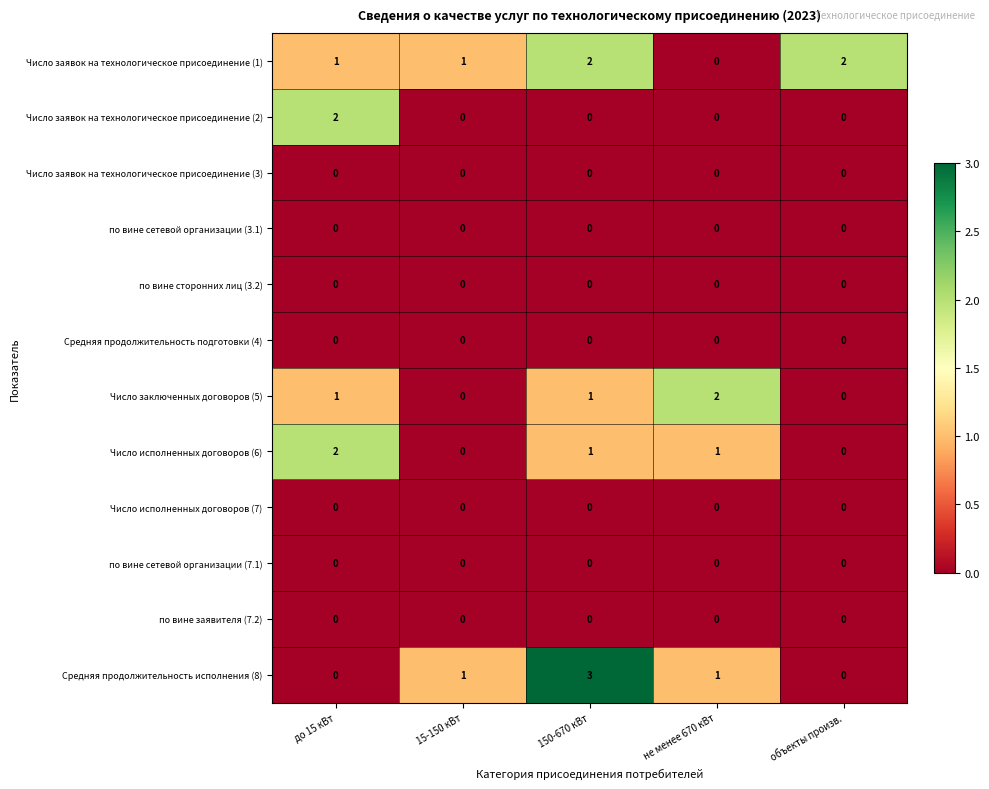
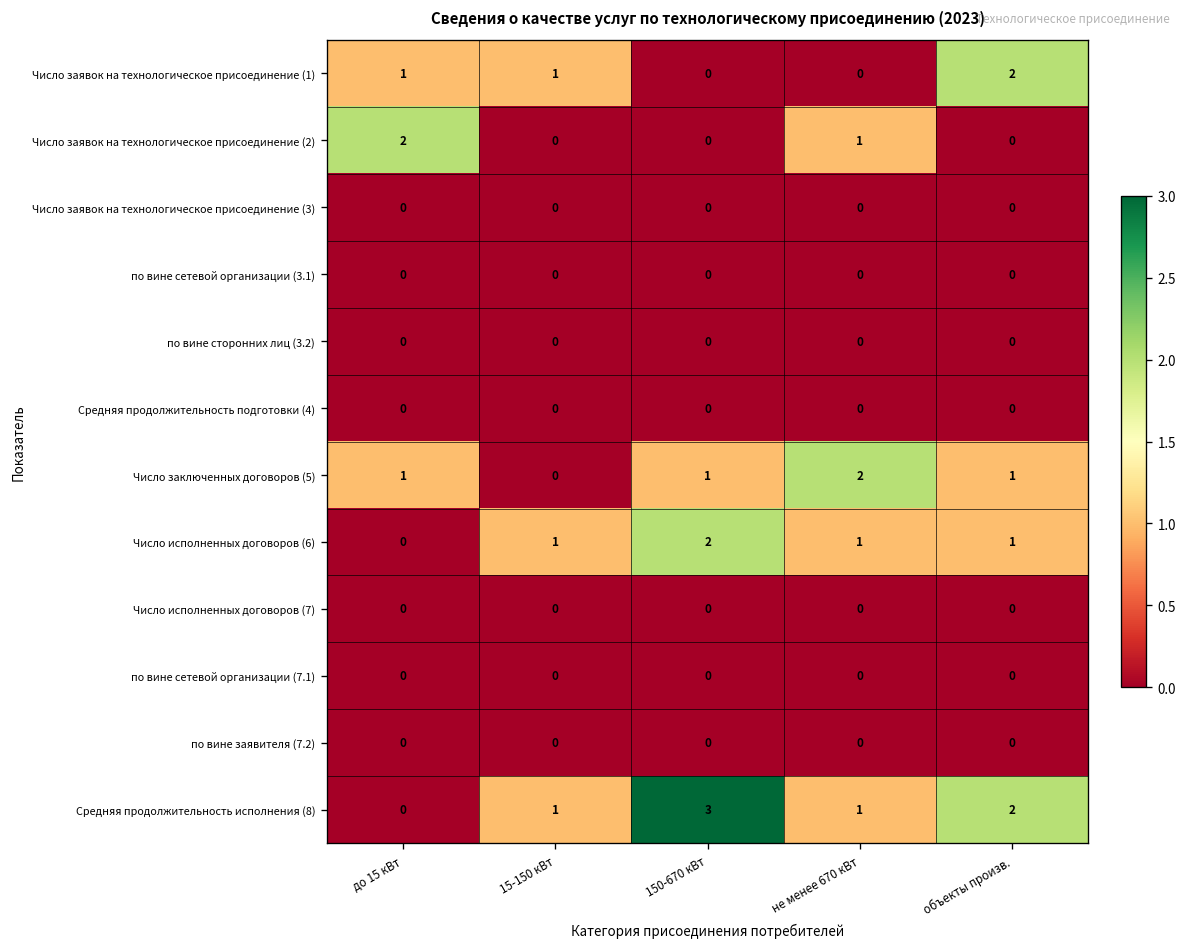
  {
    "Число заявок на технологическое присоединение (1)": {
      "до 15 кВт": 1,
      "15-150 кВт": 1,
-     "150-670 кВт": 2,
+     "150-670 кВт": 0,
      "не менее 670 кВт": 0,
      "объекты произв.": 2
    },
    "Число заявок на технологическое присоединение (2)": {
      "до 15 кВт": 2,
      "15-150 кВт": 0,
      "150-670 кВт": 0,
-     "не менее 670 кВт": 0,
+     "не менее 670 кВт": 1,
      "объекты произв.": 0
    },
    "Число заявок на технологическое присоединение (3)": {
      "до 15 кВт": 0,
      "15-150 кВт": 0,
      "150-670 кВт": 0,
      "не менее 670 кВт": 0,
      "объекты произв.": 0
    },
    "по вине сетевой организации (3.1)": {
      "до 15 кВт": 0,
      "15-150 кВт": 0,
      "150-670 кВт": 0,
      "не менее 670 кВт": 0,
      "объекты произв.": 0
    },
    "по вине сторонних лиц (3.2)": {
      "до 15 кВт": 0,
      "15-150 кВт": 0,
      "150-670 кВт": 0,
      "не менее 670 кВт": 0,
      "объекты произв.": 0
    },
    "Средняя продолжительность подготовки (4)": {
      "до 15 кВт": 0,
      "15-150 кВт": 0,
      "150-670 кВт": 0,
      "не менее 670 кВт": 0,
      "объекты произв.": 0
    },
    "Число заключенных договоров (5)": {
      "до 15 кВт": 1,
      "15-150 кВт": 0,
      "150-670 кВт": 1,
      "не менее 670 кВт": 2,
-     "объекты произв.": 0
+     "объекты произв.": 1
    },
    "Число исполненных договоров (6)": {
-     "до 15 кВт": 2,
-     "15-150 кВт": 0,
-     "150-670 кВт": 1,
+     "до 15 кВт": 0,
+     "15-150 кВт": 1,
+     "150-670 кВт": 2,
      "не менее 670 кВт": 1,
-     "объекты произв.": 0
+     "объекты произв.": 1
    },
    "Число исполненных договоров (7)": {
      "до 15 кВт": 0,
      "15-150 кВт": 0,
      "150-670 кВт": 0,
      "не менее 670 кВт": 0,
      "объекты произв.": 0
    },
    "по вине сетевой организации (7.1)": {
      "до 15 кВт": 0,
      "15-150 кВт": 0,
      "150-670 кВт": 0,
      "не менее 670 кВт": 0,
      "объекты произв.": 0
    },
    "по вине заявителя (7.2)": {
      "до 15 кВт": 0,
      "15-150 кВт": 0,
      "150-670 кВт": 0,
      "не менее 670 кВт": 0,
      "объекты произв.": 0
    },
    "Средняя продолжительность исполнения (8)": {
      "до 15 кВт": 0,
      "15-150 кВт": 1,
      "150-670 кВт": 3,
      "не менее 670 кВт": 1,
-     "объекты произв.": 0
+     "объекты произв.": 2
    }
  }
